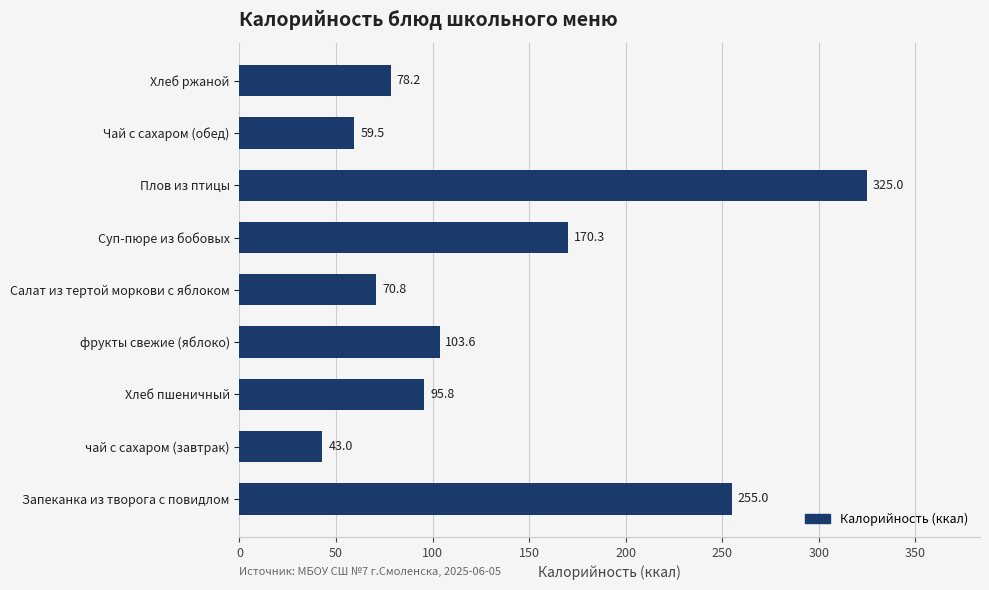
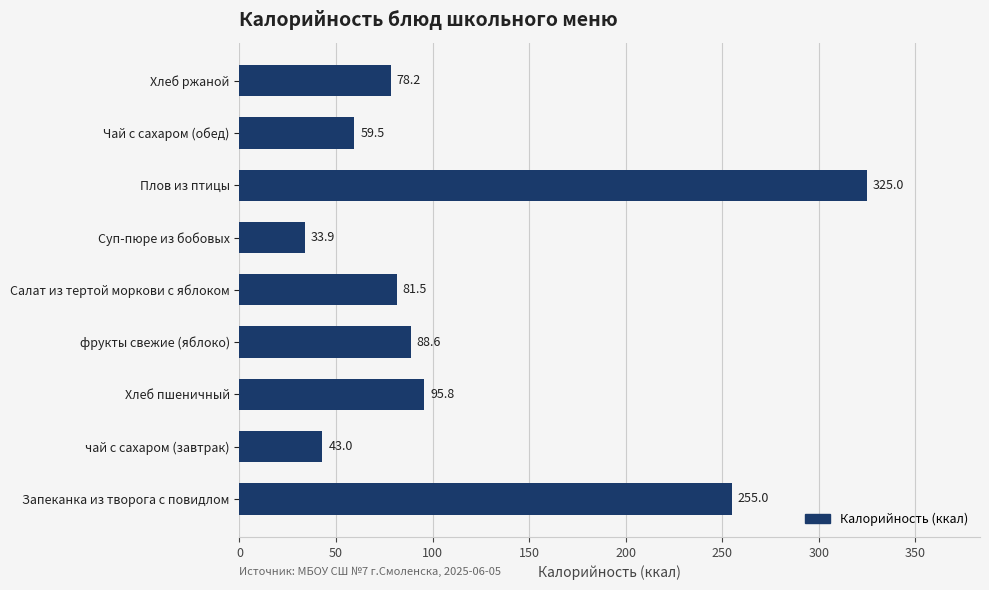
  {
    "Хлеб ржаной": 78.2,
    "Чай с сахаром (обед)": 59.5,
    "Плов из птицы": 325.0,
-   "Суп-пюре из бобовых": 170.3,
-   "Салат из тертой моркови с яблоком": 70.8,
-   "фрукты свежие (яблоко)": 103.6,
+   "Суп-пюре из бобовых": 33.9,
+   "Салат из тертой моркови с яблоком": 81.5,
+   "фрукты свежие (яблоко)": 88.6,
    "Хлеб пшеничный": 95.8,
    "чай с сахаром (завтрак)": 43.0,
    "Запеканка из творога с повидлом": 255.0
  }
